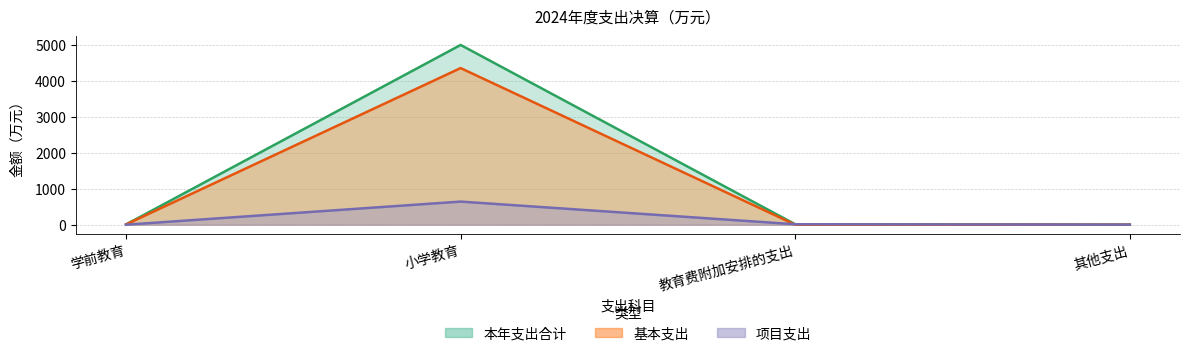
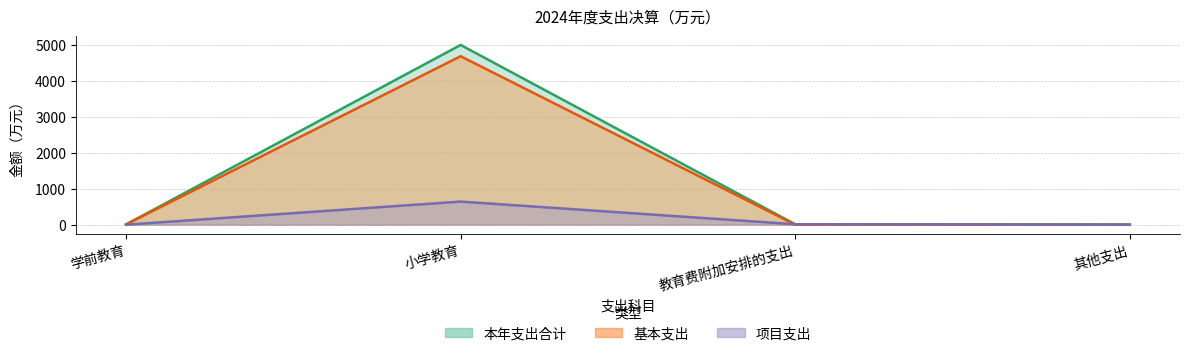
  {
    "基本支出": {
-     "小学教育": 4400
+     "小学教育": 4700
    }
  }
